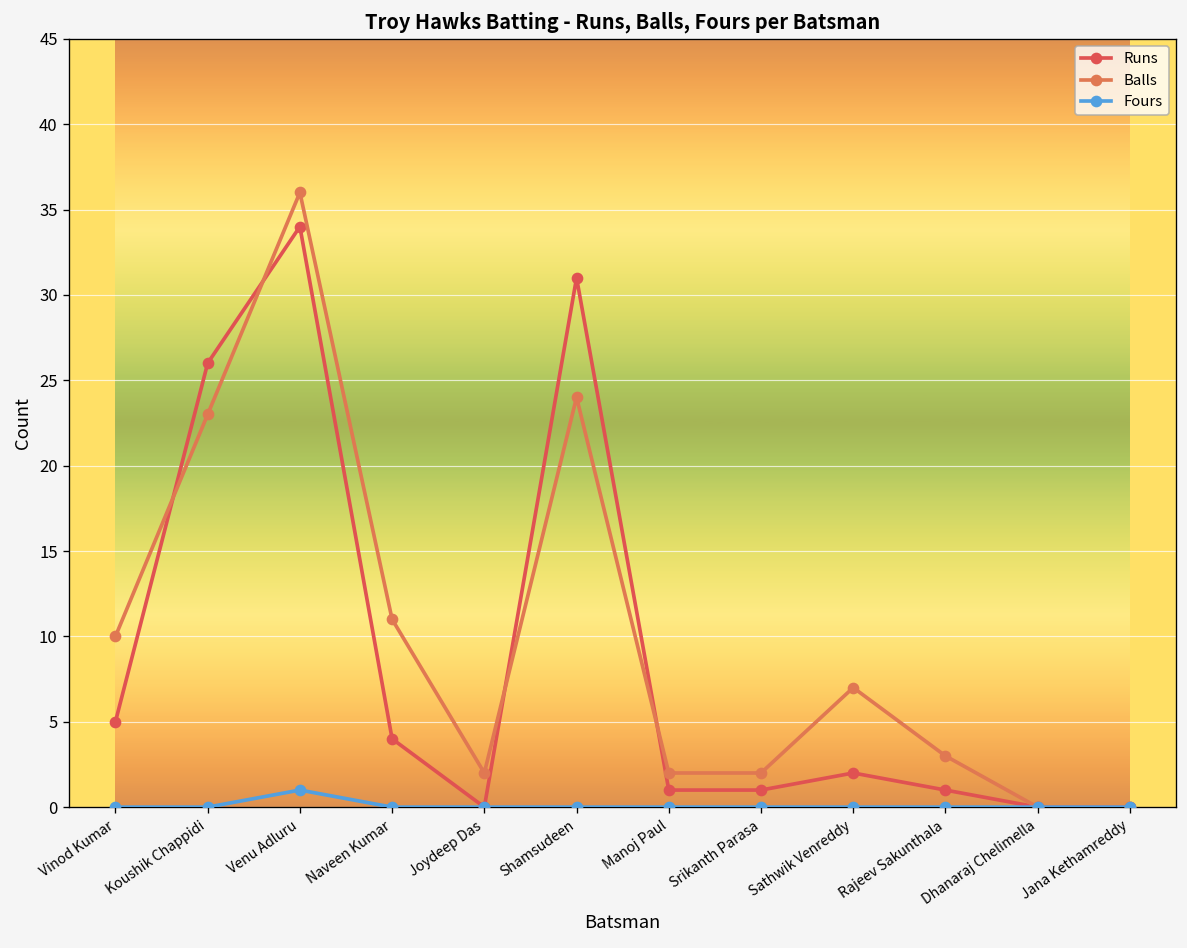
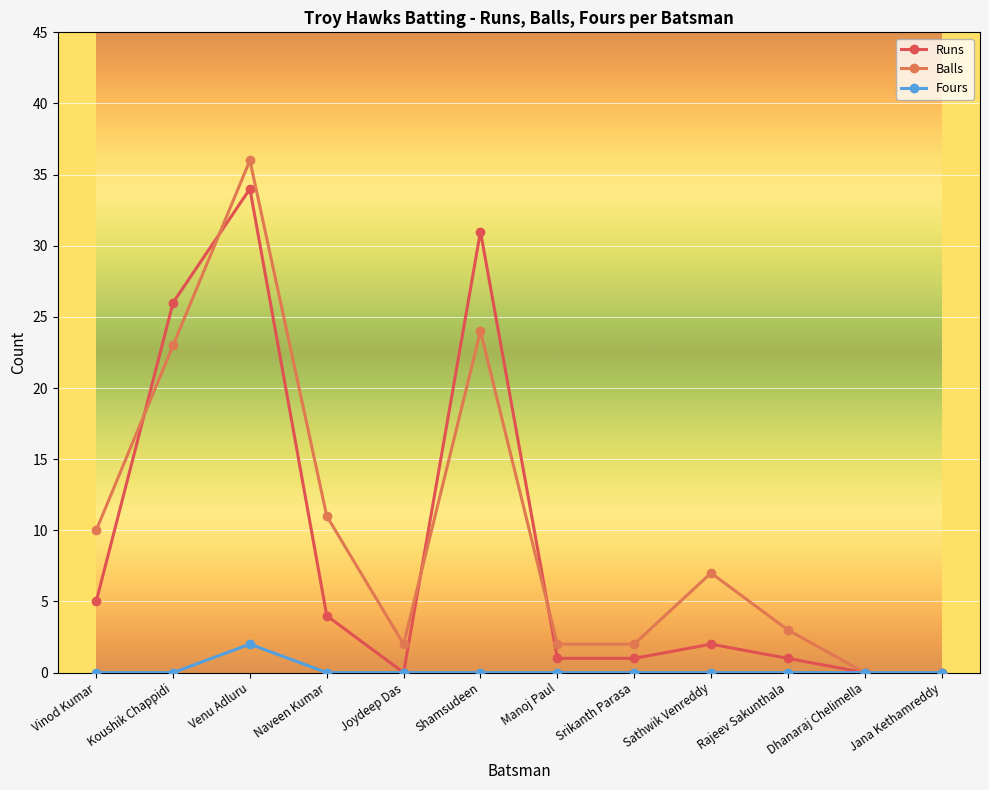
  {
    "Fours": {
      "Vinod Kumar": 0,
      "Koushik Chappidi": 0,
-     "Venu Adluru": 1,
+     "Venu Adluru": 2,
      "Naveen Kumar": 0,
      "Shamsudeen": 0,
      "Manoj Paul": 0,
      "Srikanth Parasa": 0,
      "Sathwik Venreddy": 0,
      "Rajeev Sakunthala": 0
    }
  }
